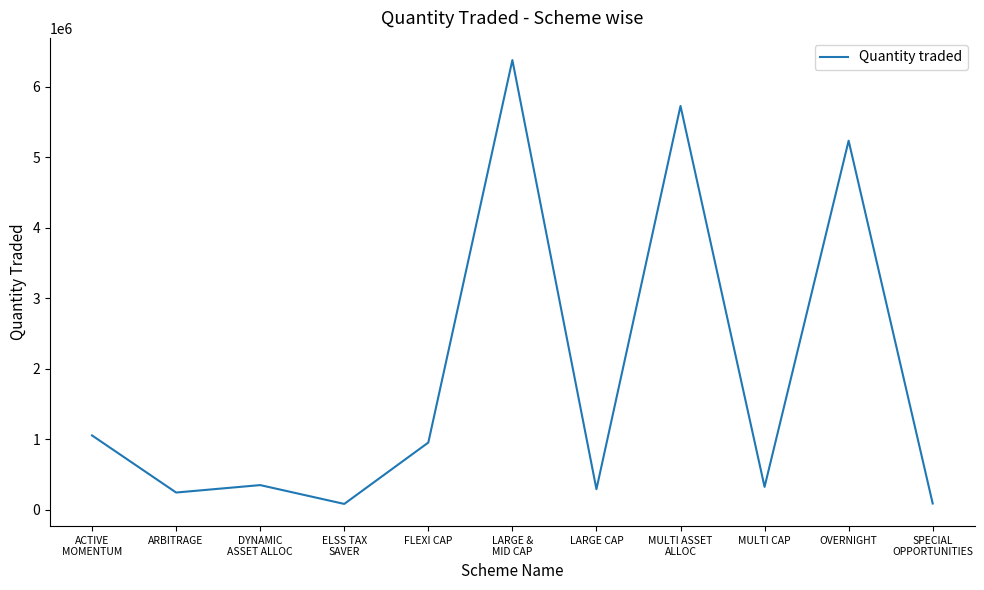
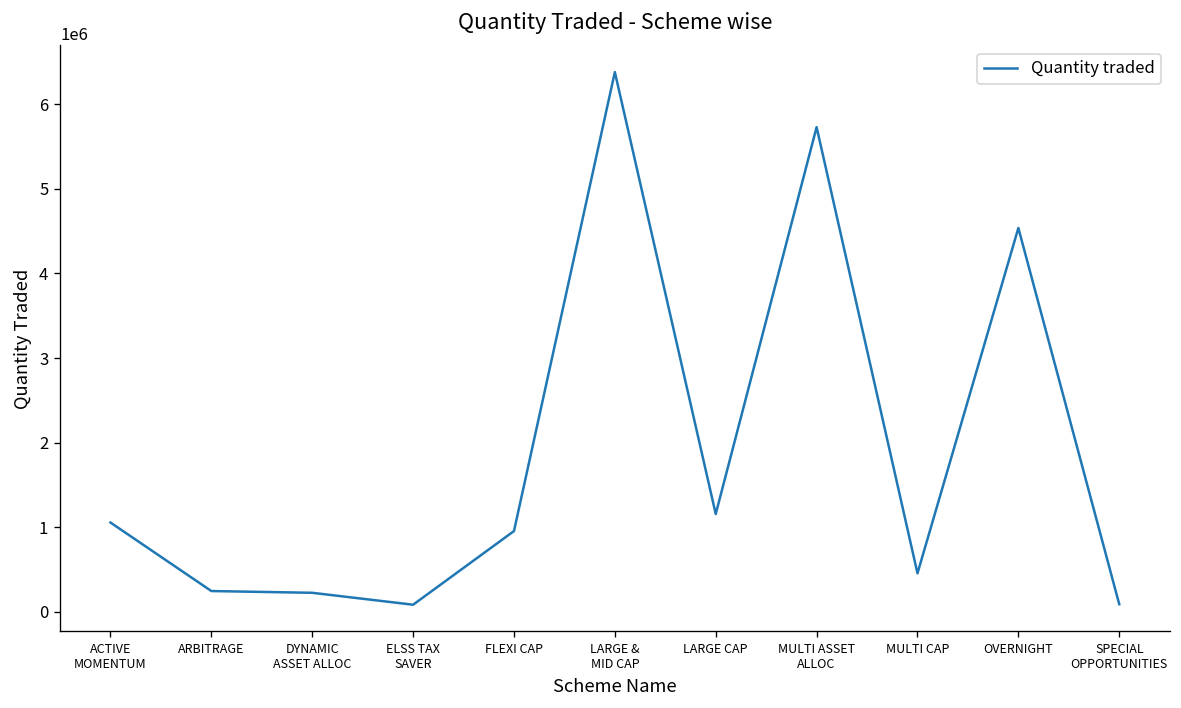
  {
    "ACTIVE MOMENTUM": 1100000,
    "ARBITRAGE": 200000,
-   "DYNAMIC ASSET ALLOC": 400000,
+   "DYNAMIC ASSET ALLOC": 200000,
    "ELSS TAX SAVER": 100000,
    "FLEXI CAP": 1000000,
    "LARGE & MID CAP": 6400000,
-   "LARGE CAP": 300000,
+   "LARGE CAP": 1200000,
    "MULTI ASSET ALLOC": 5700000,
-   "MULTI CAP": 300000,
-   "OVERNIGHT": 5200000,
+   "MULTI CAP": 500000,
+   "OVERNIGHT": 4500000,
    "SPECIAL OPPORTUNITIES": 100000
  }
